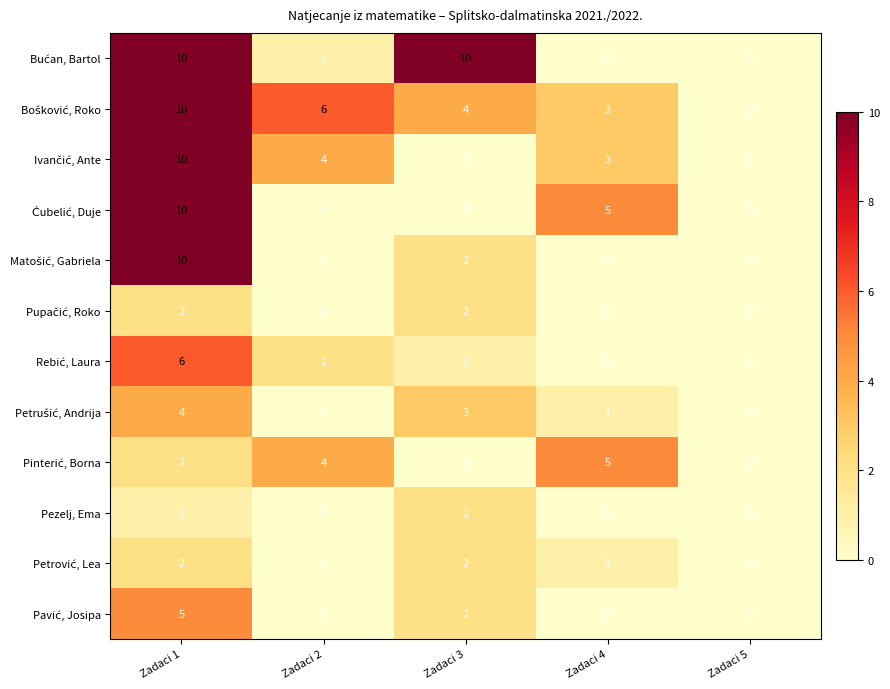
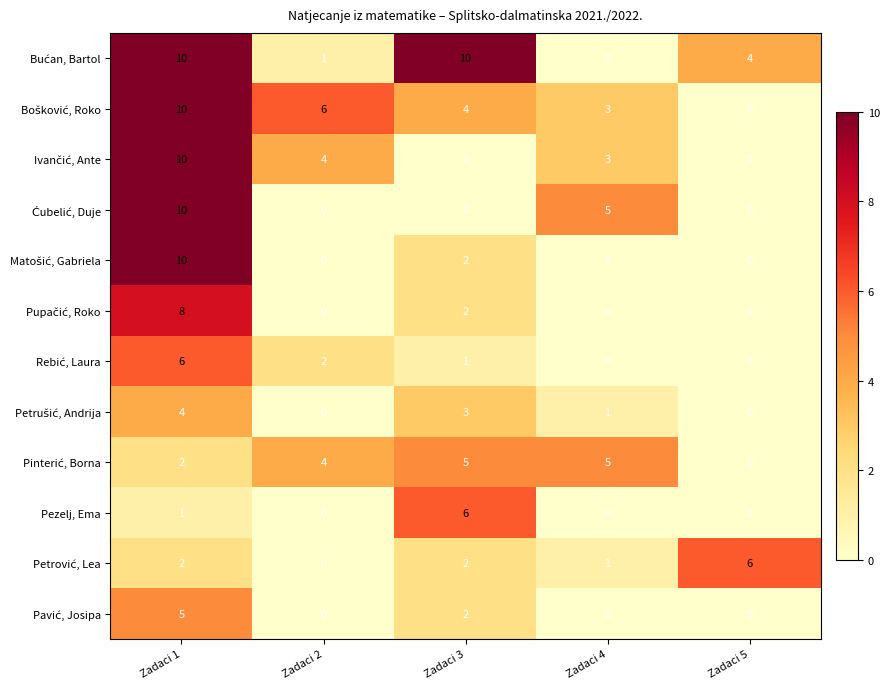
  {
    "Bućan, Bartol": {
      "Zadaci 1": 10,
      "Zadaci 2": 1,
      "Zadaci 3": 10,
      "Zadaci 4": 0,
-     "Zadaci 5": 0
+     "Zadaci 5": 4
    },
    "Bošković, Roko": {
      "Zadaci 1": 10,
      "Zadaci 2": 6,
      "Zadaci 3": 4,
      "Zadaci 4": 3,
      "Zadaci 5": 0
    },
    "Ivančić, Ante": {
      "Zadaci 1": 10,
      "Zadaci 2": 4,
      "Zadaci 3": 0,
      "Zadaci 4": 3,
      "Zadaci 5": 0
    },
    "Ćubelić, Duje": {
      "Zadaci 1": 10,
      "Zadaci 2": 0,
      "Zadaci 3": 0,
      "Zadaci 4": 5,
      "Zadaci 5": 0
    },
    "Matošić, Gabriela": {
      "Zadaci 1": 10,
      "Zadaci 2": 0,
      "Zadaci 3": 2,
      "Zadaci 4": 0,
      "Zadaci 5": 0
    },
    "Pupačić, Roko": {
-     "Zadaci 1": 2,
+     "Zadaci 1": 8,
      "Zadaci 2": 0,
      "Zadaci 3": 2,
      "Zadaci 4": 0,
      "Zadaci 5": 0
    },
    "Rebić, Laura": {
      "Zadaci 1": 6,
      "Zadaci 2": 2,
      "Zadaci 3": 1,
      "Zadaci 4": 0,
      "Zadaci 5": 0
    },
    "Petrušić, Andrija": {
      "Zadaci 1": 4,
      "Zadaci 2": 0,
      "Zadaci 3": 3,
      "Zadaci 4": 1,
      "Zadaci 5": 0
    },
    "Pinterić, Borna": {
      "Zadaci 1": 2,
      "Zadaci 2": 4,
-     "Zadaci 3": 0,
+     "Zadaci 3": 5,
      "Zadaci 4": 5,
      "Zadaci 5": 0
    },
    "Pezelj, Ema": {
      "Zadaci 1": 1,
      "Zadaci 2": 0,
-     "Zadaci 3": 2,
+     "Zadaci 3": 6,
      "Zadaci 4": 0,
      "Zadaci 5": 0
    },
    "Petrović, Lea": {
      "Zadaci 1": 2,
      "Zadaci 2": 0,
      "Zadaci 3": 2,
      "Zadaci 4": 1,
-     "Zadaci 5": 0
+     "Zadaci 5": 6
    },
    "Pavić, Josipa": {
      "Zadaci 1": 5,
      "Zadaci 2": 0,
      "Zadaci 3": 2,
      "Zadaci 4": 0,
      "Zadaci 5": 0
    }
  }
